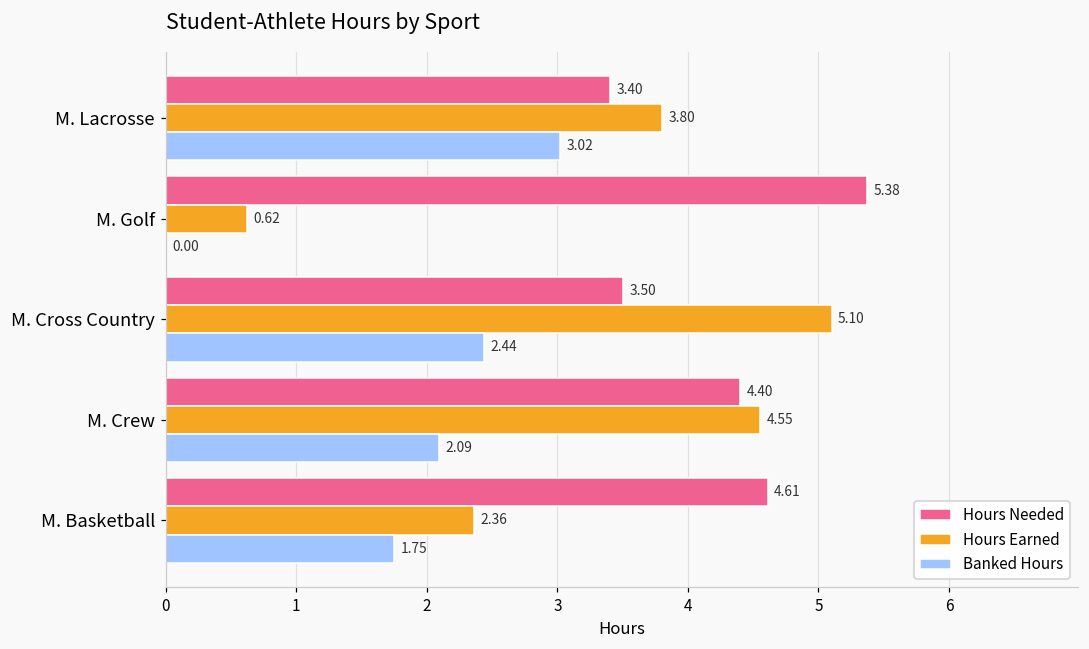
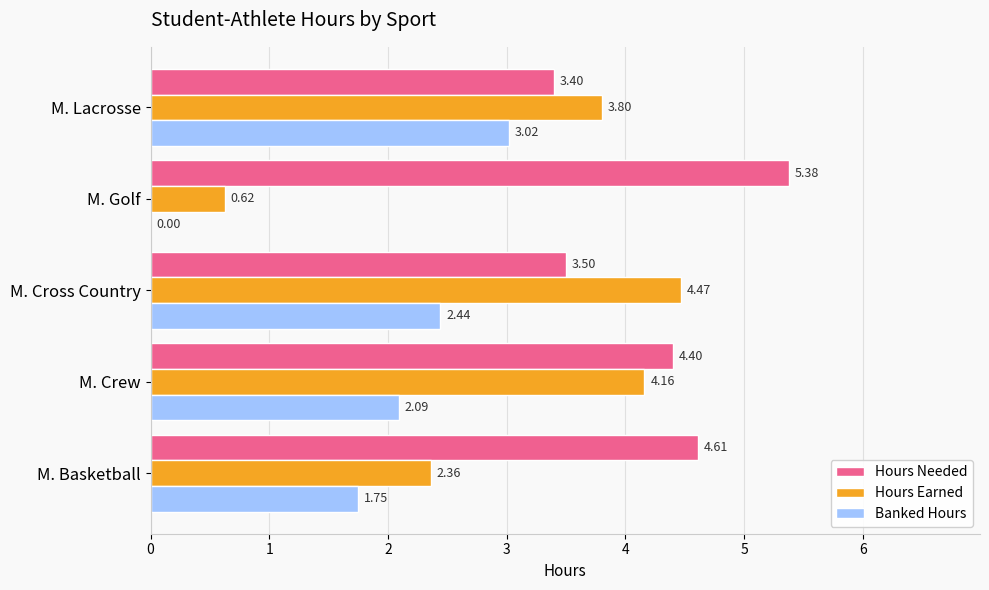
  {
    "Hours Needed": {
      "M. Lacrosse": 3.40,
      "M. Golf": 5.38,
      "M. Cross Country": 3.50,
      "M. Crew": 4.40,
      "M. Basketball": 4.61
    },
    "Hours Earned": {
      "M. Lacrosse": 3.80,
      "M. Golf": 0.62,
-     "M. Cross Country": 5.10,
-     "M. Crew": 4.55,
+     "M. Cross Country": 4.47,
+     "M. Crew": 4.16,
      "M. Basketball": 2.36
    },
    "Banked Hours": {
      "M. Lacrosse": 3.02,
      "M. Golf": 0.00,
      "M. Cross Country": 2.44,
      "M. Crew": 2.09,
      "M. Basketball": 1.75
    }
  }
